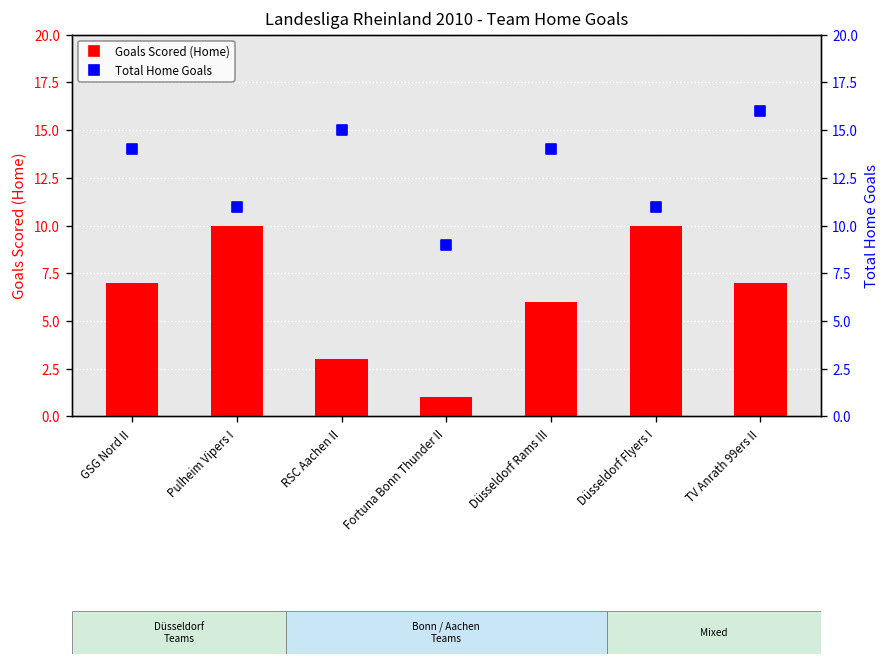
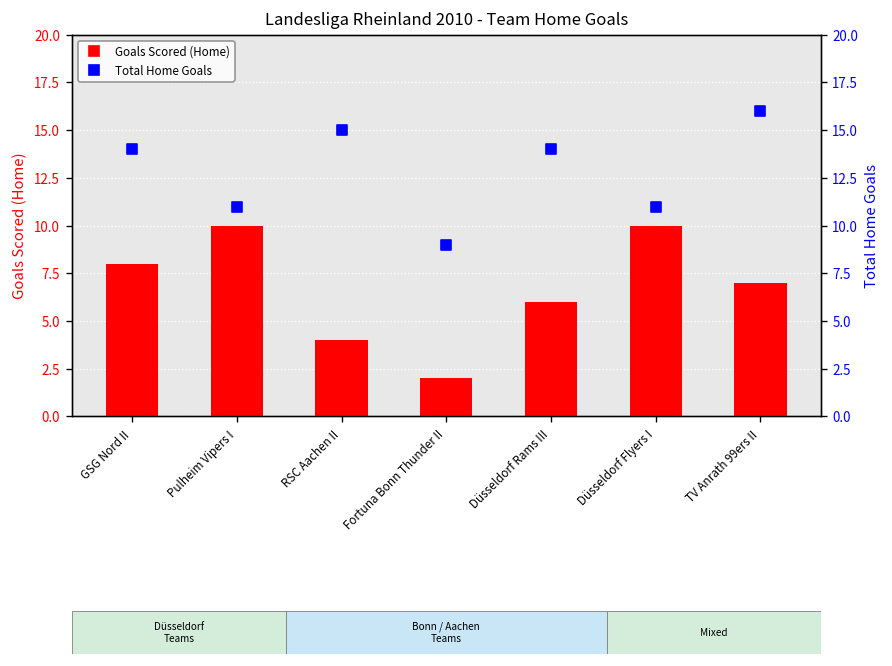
  {
    "Goals Scored (Home)": {
-     "GSG Nord II": 7,
+     "GSG Nord II": 8,
      "Pulheim Vipers I": 10,
-     "RSC Aachen II": 3,
-     "Fortuna Bonn Thunder II": 1,
+     "RSC Aachen II": 4,
+     "Fortuna Bonn Thunder II": 2,
      "Düsseldorf Rams III": 6,
      "Düsseldorf Flyers I": 10,
      "TV Anrath 99ers II": 7
    }
  }
